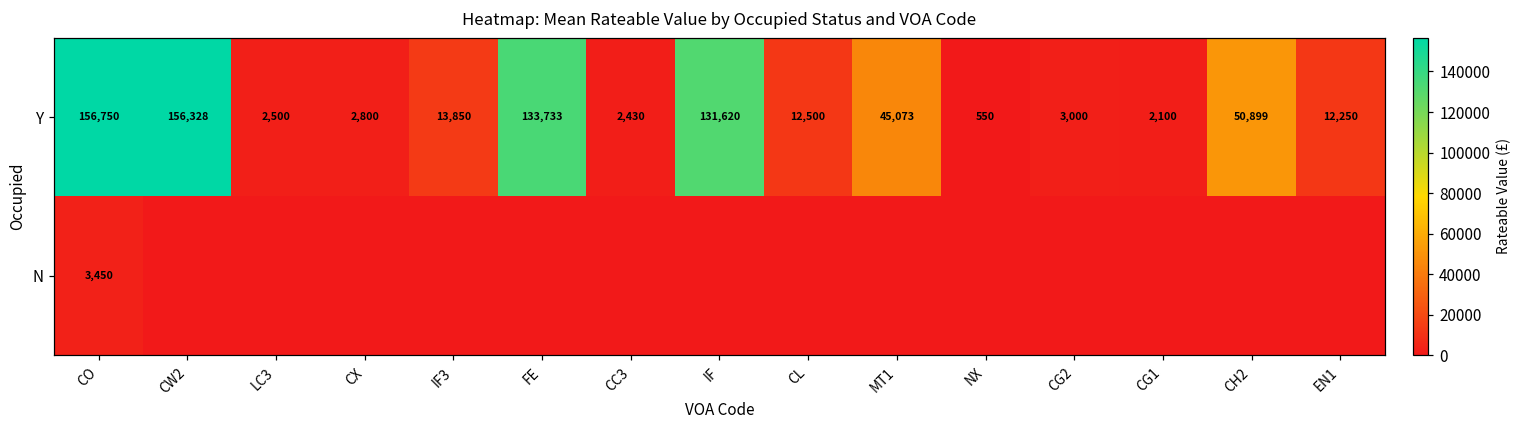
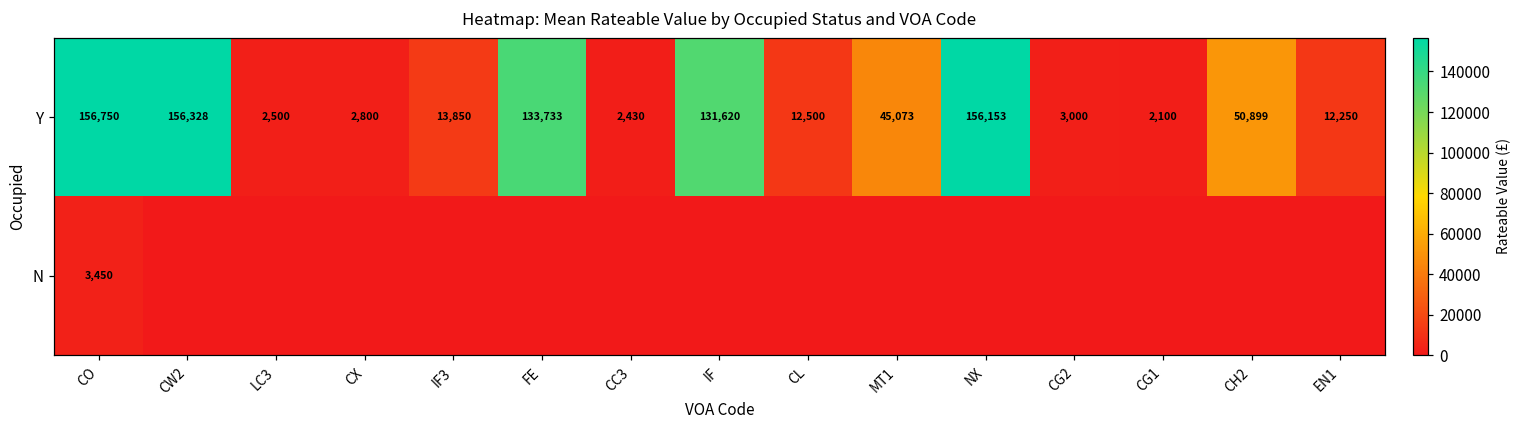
  {
    "Y": {
      "CO": "156,750",
      "CW2": "156,328",
      "LC3": "2,500",
      "CX": "2,800",
      "IF3": "13,850",
      "FE": "133,733",
      "CC3": "2,430",
      "IF": "131,620",
      "CL": "12,500",
      "MT1": "45,073",
-     "NX": "550",
+     "NX": "156,153",
      "CG2": "3,000",
      "CG1": "2,100",
      "CH2": "50,899",
      "EN1": "12,250"
    },
    "N": {
      "CO": "3,450"
    }
  }
